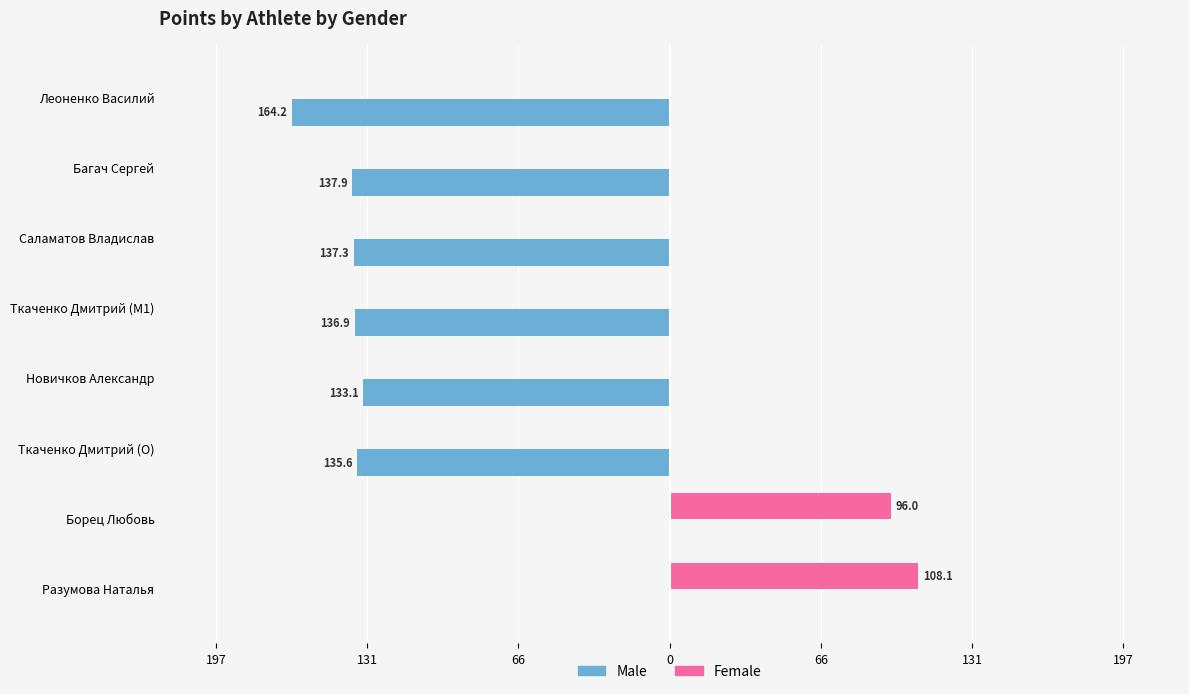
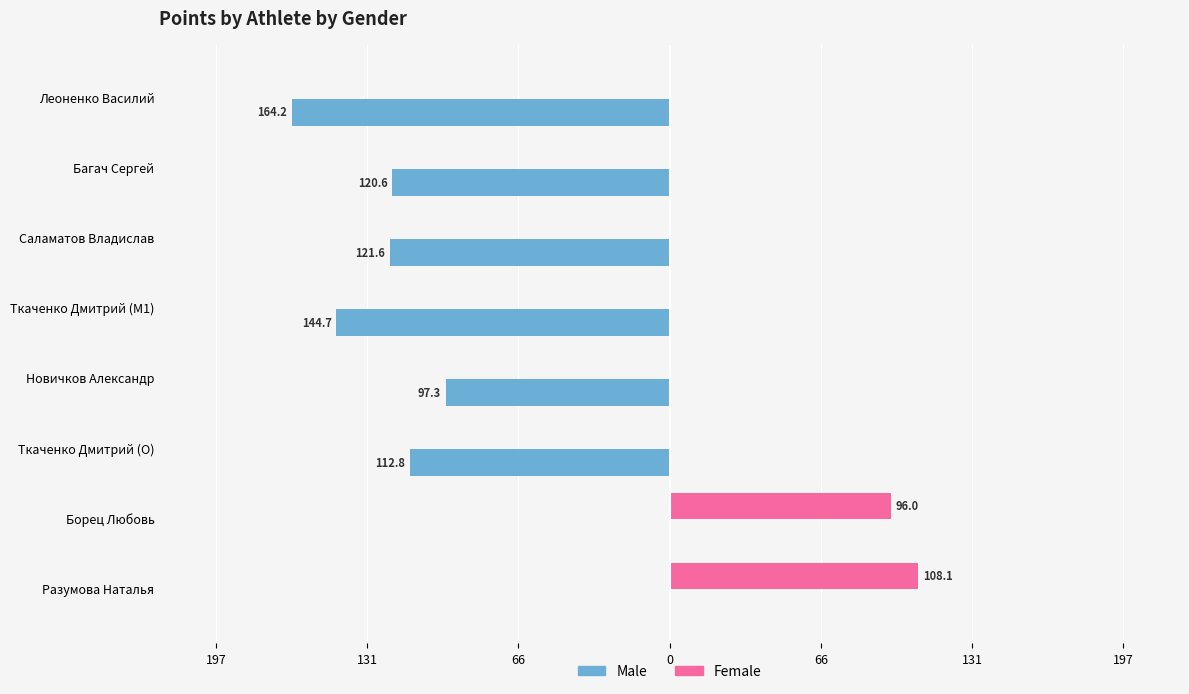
  {
    "Male": {
-     "Багач Сергей": 137.9,
-     "Саламатов Владислав": 137.3,
-     "Ткаченко Дмитрий (M1)": 136.9,
-     "Новичков Александр": 133.1,
-     "Ткаченко Дмитрий (O)": 135.6
+     "Багач Сергей": 120.6,
+     "Саламатов Владислав": 121.6,
+     "Ткаченко Дмитрий (M1)": 144.7,
+     "Новичков Александр": 97.3,
+     "Ткаченко Дмитрий (O)": 112.8
    },
    "Female": {
      "Борец Любовь": 96.0,
      "Разумова Наталья": 108.1
    }
  }
